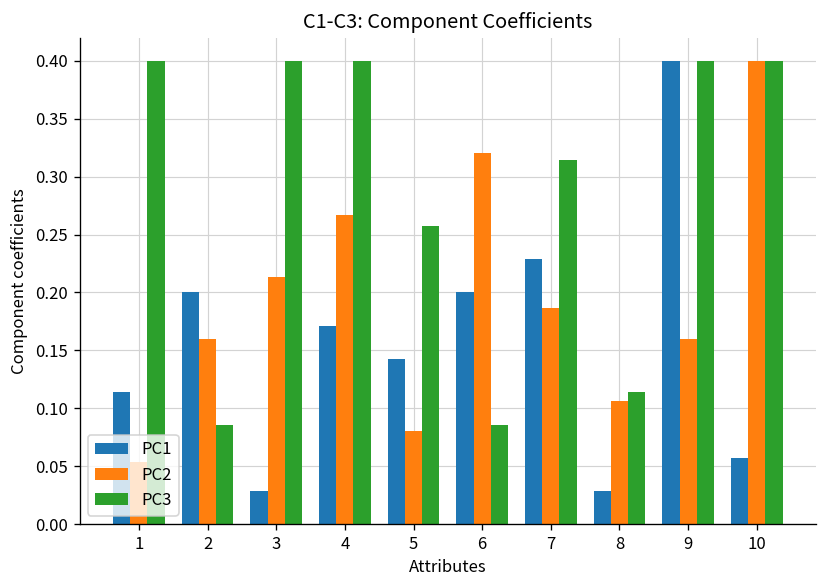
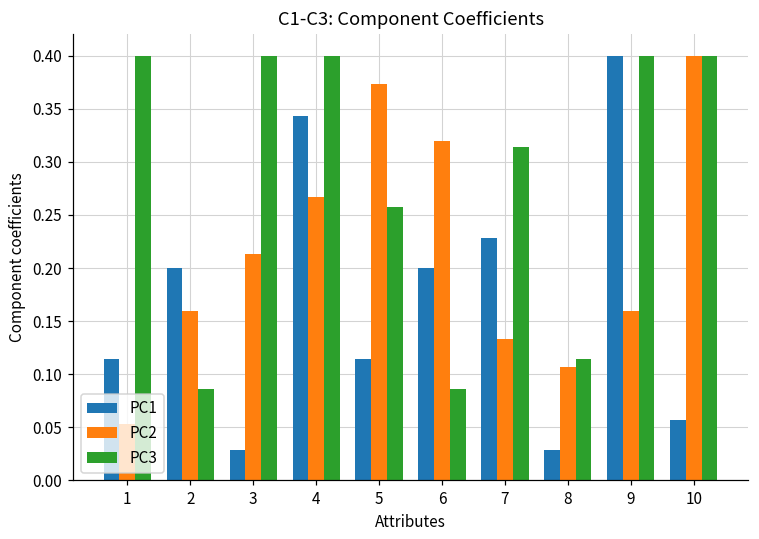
  {
    "PC1": {
      "1": 0.11,
      "2": 0.20,
      "3": 0.03,
-     "4": 0.17,
-     "5": 0.14,
+     "4": 0.34,
+     "5": 0.11,
      "6": 0.20,
      "7": 0.23,
      "8": 0.03,
      "9": 0.40,
      "10": 0.06
    },
    "PC2": {
      "2": 0.16,
      "3": 0.21,
      "4": 0.27,
-     "5": 0.08,
+     "5": 0.37,
      "6": 0.32,
-     "7": 0.19,
+     "7": 0.13,
      "8": 0.11,
      "9": 0.16,
      "10": 0.40
    },
    "PC3": {
      "1": 0.40,
      "2": 0.09,
      "3": 0.40,
      "4": 0.40,
      "5": 0.26,
      "6": 0.09,
      "7": 0.31,
      "8": 0.11,
      "9": 0.40,
      "10": 0.40
    }
  }
